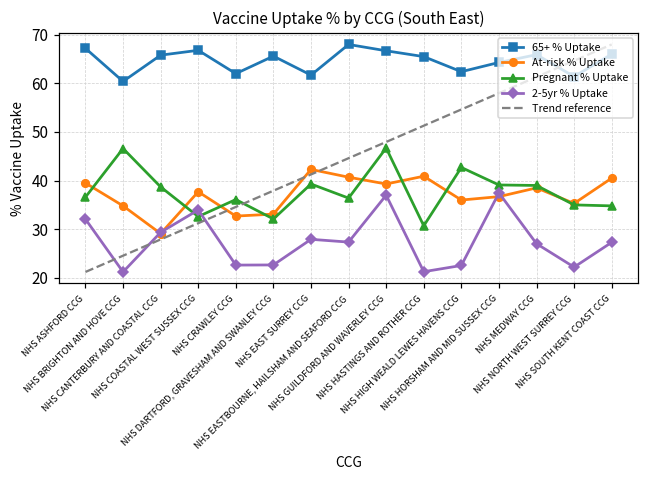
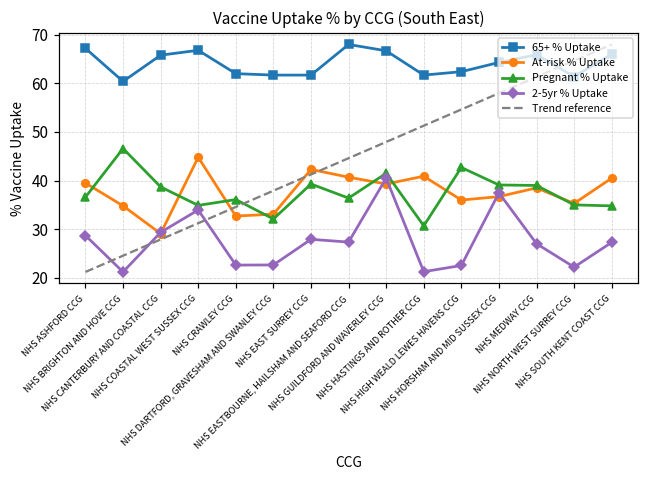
  {
    "65+ % Uptake": {
      "NHS ASHFORD CCG": 67,
      "NHS BRIGHTON AND HOVE CCG": 60,
      "NHS CANTERBURY AND COASTAL CCG": 66,
      "NHS COASTAL WEST SUSSEX CCG": 67,
      "NHS CRAWLEY CCG": 62,
-     "NHS DARTFORD, GRAVESHAM AND SWANLEY CCG": 66,
+     "NHS DARTFORD, GRAVESHAM AND SWANLEY CCG": 62,
      "NHS EAST SURREY CCG": 62,
      "NHS EASTBOURNE, HAILSHAM AND SEAFORD CCG": 68,
      "NHS GUILDFORD AND WAVERLEY CCG": 67,
-     "NHS HASTINGS AND ROTHER CCG": 66,
+     "NHS HASTINGS AND ROTHER CCG": 62,
      "NHS HIGH WEALD LEWES HAVENS CCG": 62
    },
    "At-risk % Uptake": {
      "NHS ASHFORD CCG": 40,
      "NHS BRIGHTON AND HOVE CCG": 35,
-     "NHS COASTAL WEST SUSSEX CCG": 38,
+     "NHS COASTAL WEST SUSSEX CCG": 45,
      "NHS CRAWLEY CCG": 33,
      "NHS DARTFORD, GRAVESHAM AND SWANLEY CCG": 33,
      "NHS EAST SURREY CCG": 42,
      "NHS EASTBOURNE, HAILSHAM AND SEAFORD CCG": 41,
      "NHS GUILDFORD AND WAVERLEY CCG": 39,
      "NHS HASTINGS AND ROTHER CCG": 41,
      "NHS HIGH WEALD LEWES HAVENS CCG": 36,
      "NHS HORSHAM AND MID SUSSEX CCG": 37,
      "NHS SOUTH KENT COAST CCG": 41
    },
    "Pregnant % Uptake": {
      "NHS ASHFORD CCG": 37,
      "NHS BRIGHTON AND HOVE CCG": 47,
      "NHS CANTERBURY AND COASTAL CCG": 39,
-     "NHS COASTAL WEST SUSSEX CCG": 33,
+     "NHS COASTAL WEST SUSSEX CCG": 35,
      "NHS CRAWLEY CCG": 36,
      "NHS DARTFORD, GRAVESHAM AND SWANLEY CCG": 32,
      "NHS EAST SURREY CCG": 39,
      "NHS EASTBOURNE, HAILSHAM AND SEAFORD CCG": 36,
-     "NHS GUILDFORD AND WAVERLEY CCG": 47,
+     "NHS GUILDFORD AND WAVERLEY CCG": 42,
      "NHS HASTINGS AND ROTHER CCG": 31,
      "NHS HIGH WEALD LEWES HAVENS CCG": 43,
      "NHS HORSHAM AND MID SUSSEX CCG": 39,
      "NHS SOUTH KENT COAST CCG": 35
    },
    "2-5yr % Uptake": {
-     "NHS ASHFORD CCG": 32,
+     "NHS ASHFORD CCG": 29,
      "NHS BRIGHTON AND HOVE CCG": 21,
      "NHS COASTAL WEST SUSSEX CCG": 34,
      "NHS CRAWLEY CCG": 23,
      "NHS DARTFORD, GRAVESHAM AND SWANLEY CCG": 23,
      "NHS EAST SURREY CCG": 28,
      "NHS EASTBOURNE, HAILSHAM AND SEAFORD CCG": 27,
-     "NHS GUILDFORD AND WAVERLEY CCG": 37,
+     "NHS GUILDFORD AND WAVERLEY CCG": 41,
      "NHS HASTINGS AND ROTHER CCG": 21,
      "NHS HIGH WEALD LEWES HAVENS CCG": 23,
      "NHS HORSHAM AND MID SUSSEX CCG": 37,
      "NHS MEDWAY CCG": 27,
      "NHS NORTH WEST SURREY CCG": 22,
      "NHS SOUTH KENT COAST CCG": 27
    },
    "Trend reference": {
      "NHS ASHFORD CCG": 21
    }
  }
